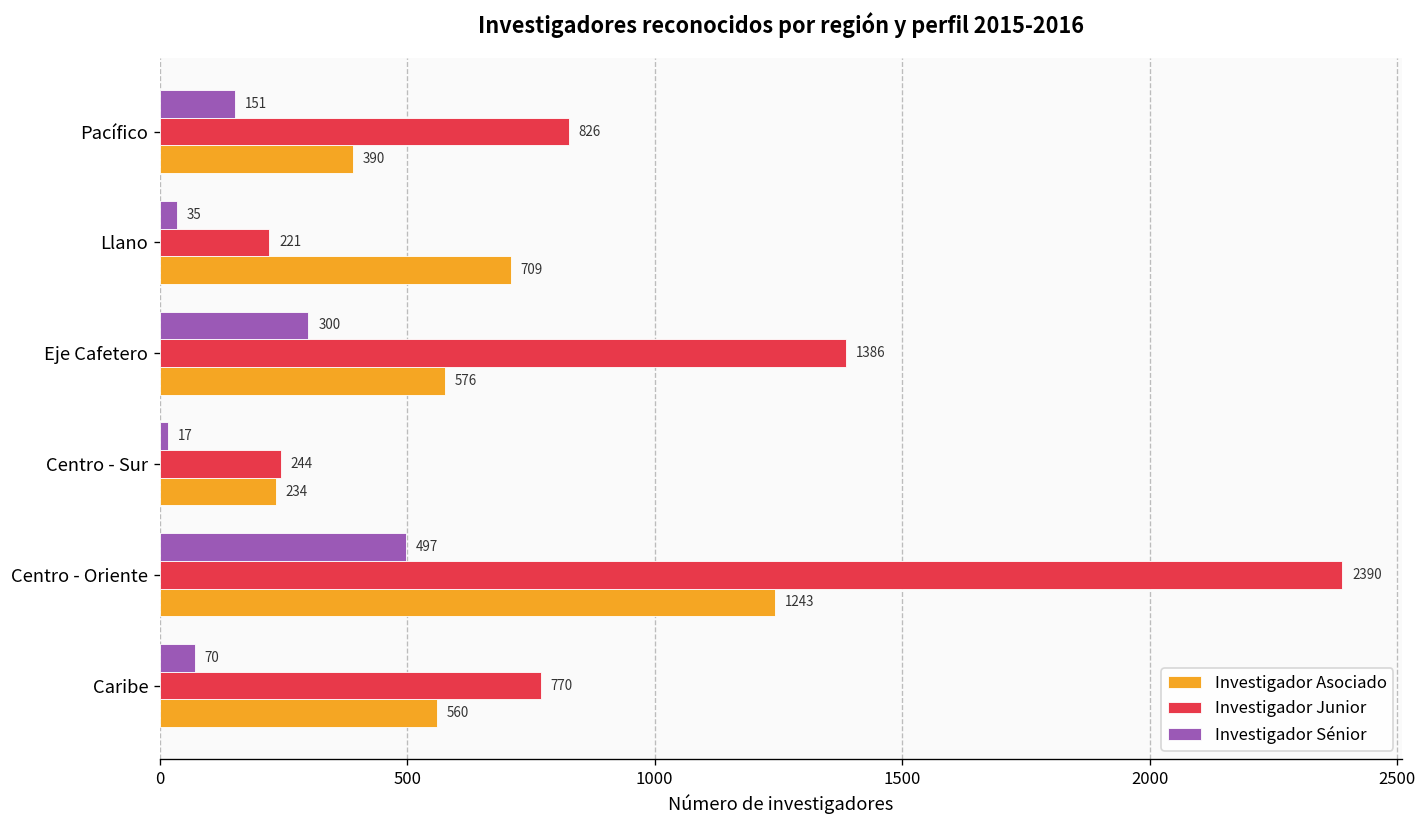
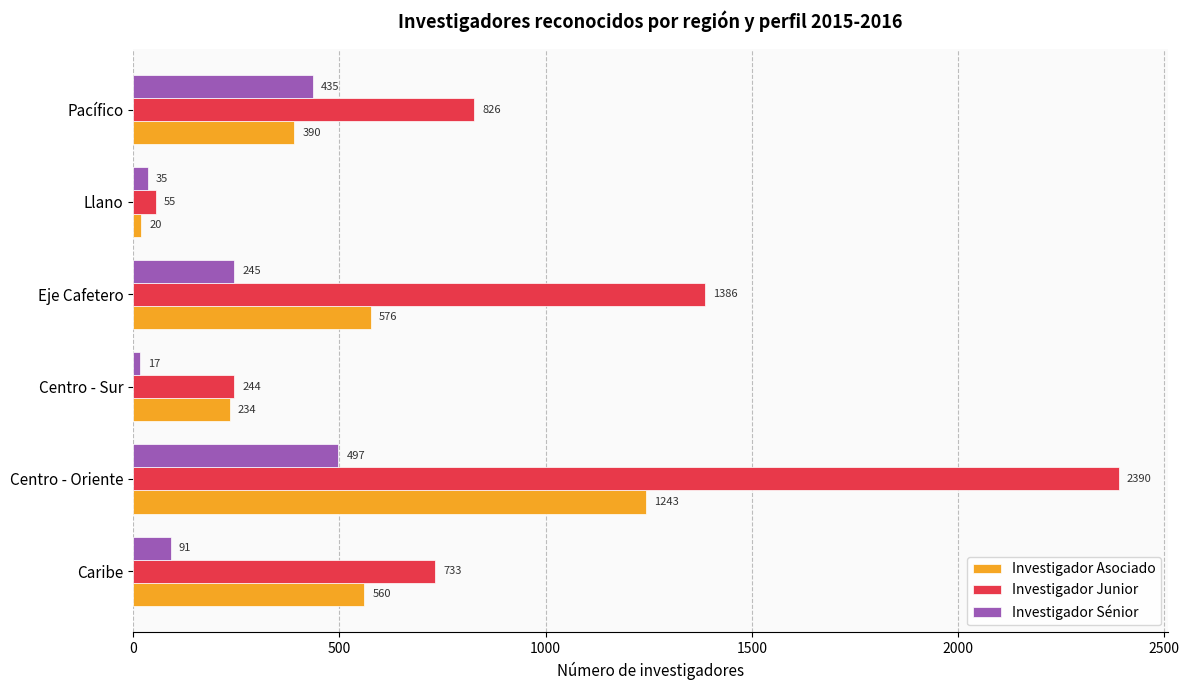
  {
    "Investigador Asociado": {
      "Pacífico": 390,
-     "Llano": 709,
+     "Llano": 20,
      "Eje Cafetero": 576,
      "Centro - Sur": 234,
      "Centro - Oriente": 1243,
      "Caribe": 560
    },
    "Investigador Junior": {
      "Pacífico": 826,
-     "Llano": 221,
+     "Llano": 55,
      "Eje Cafetero": 1386,
      "Centro - Sur": 244,
      "Centro - Oriente": 2390,
-     "Caribe": 770
+     "Caribe": 733
    },
    "Investigador Sénior": {
-     "Pacífico": 151,
+     "Pacífico": 435,
      "Llano": 35,
-     "Eje Cafetero": 300,
+     "Eje Cafetero": 245,
      "Centro - Sur": 17,
      "Centro - Oriente": 497,
-     "Caribe": 70
+     "Caribe": 91
    }
  }
